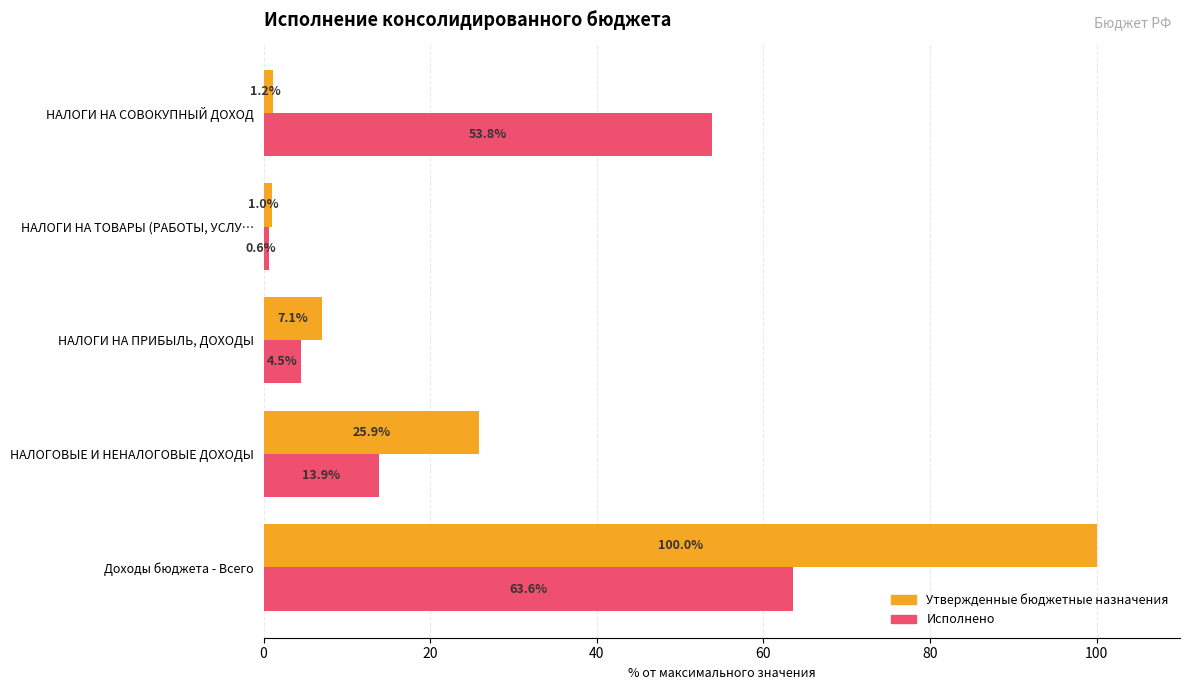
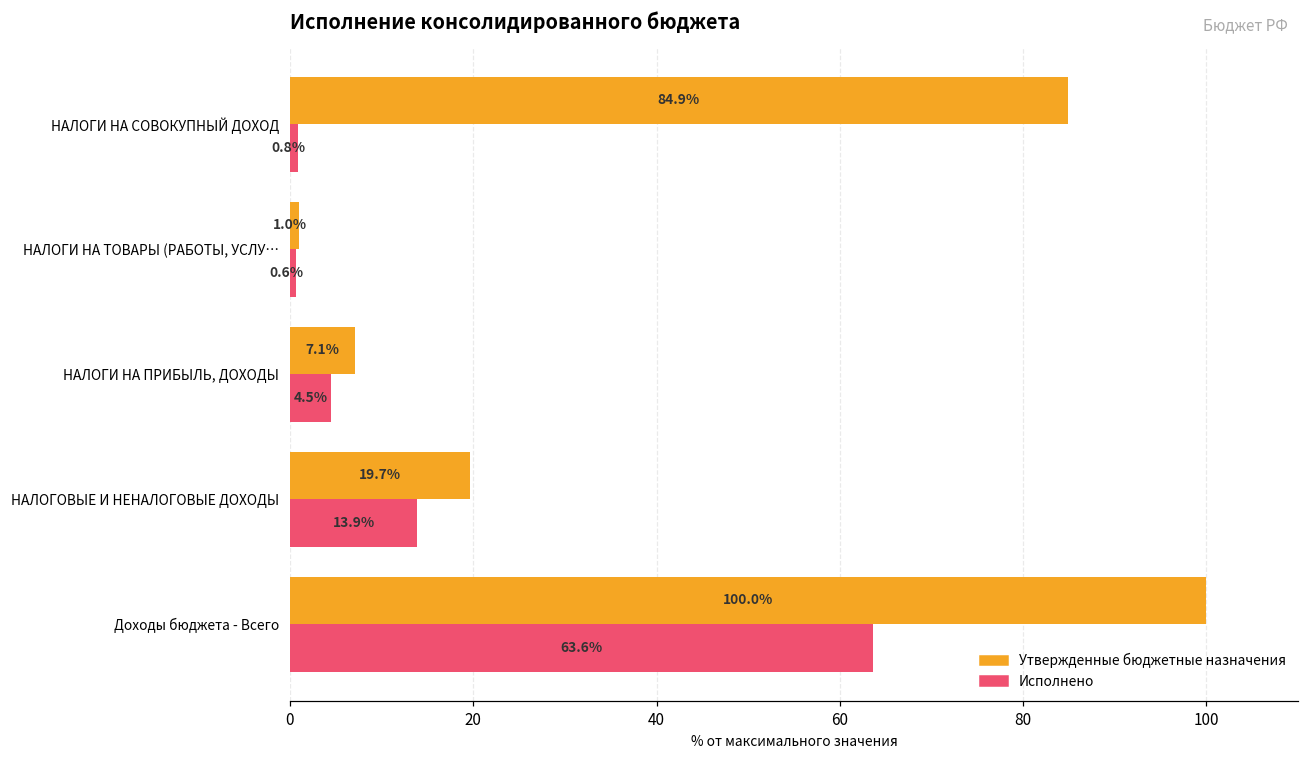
  {
    "Утвержденные бюджетные назначения": {
-     "НАЛОГИ НА СОВОКУПНЫЙ ДОХОД": "1.2%",
+     "НАЛОГИ НА СОВОКУПНЫЙ ДОХОД": "84.9%",
      "НАЛОГИ НА ТОВАРЫ (РАБОТЫ, УСЛУ…": "1.0%",
      "НАЛОГИ НА ПРИБЫЛЬ, ДОХОДЫ": "7.1%",
-     "НАЛОГОВЫЕ И НЕНАЛОГОВЫЕ ДОХОДЫ": "25.9%",
+     "НАЛОГОВЫЕ И НЕНАЛОГОВЫЕ ДОХОДЫ": "19.7%",
      "Доходы бюджета - Всего": "100.0%"
    },
    "Исполнено": {
-     "НАЛОГИ НА СОВОКУПНЫЙ ДОХОД": "53.8%",
+     "НАЛОГИ НА СОВОКУПНЫЙ ДОХОД": "0.8%",
      "НАЛОГИ НА ТОВАРЫ (РАБОТЫ, УСЛУ…": "0.6%",
      "НАЛОГИ НА ПРИБЫЛЬ, ДОХОДЫ": "4.5%",
      "НАЛОГОВЫЕ И НЕНАЛОГОВЫЕ ДОХОДЫ": "13.9%",
      "Доходы бюджета - Всего": "63.6%"
    }
  }
